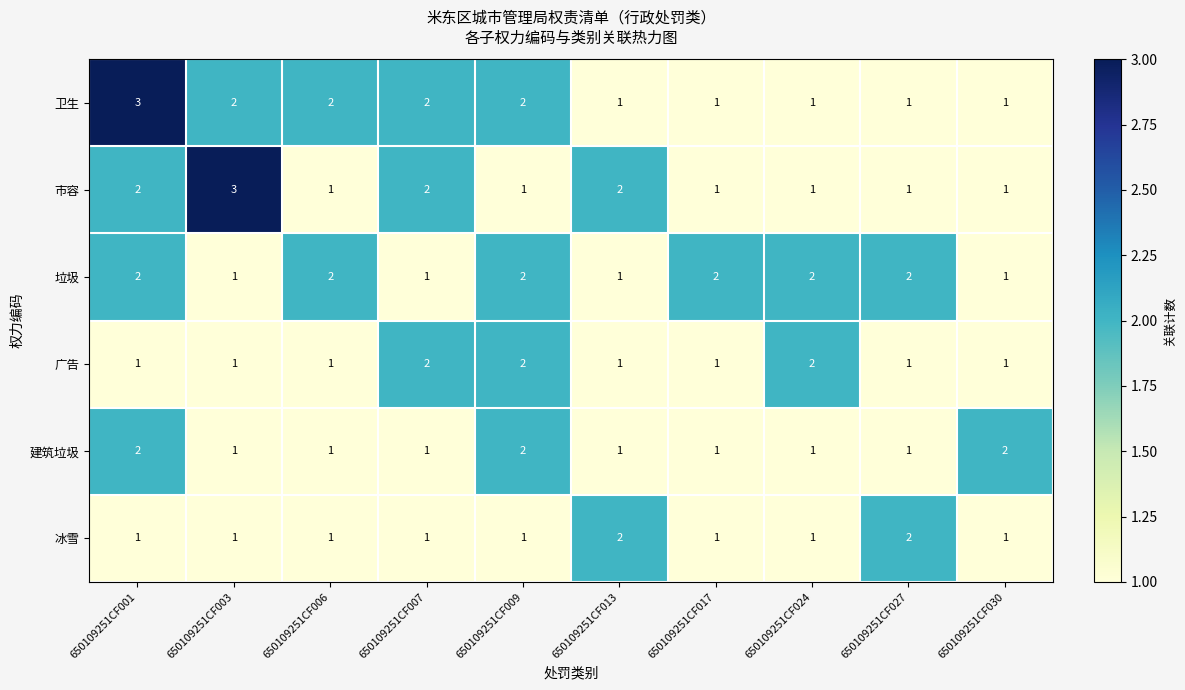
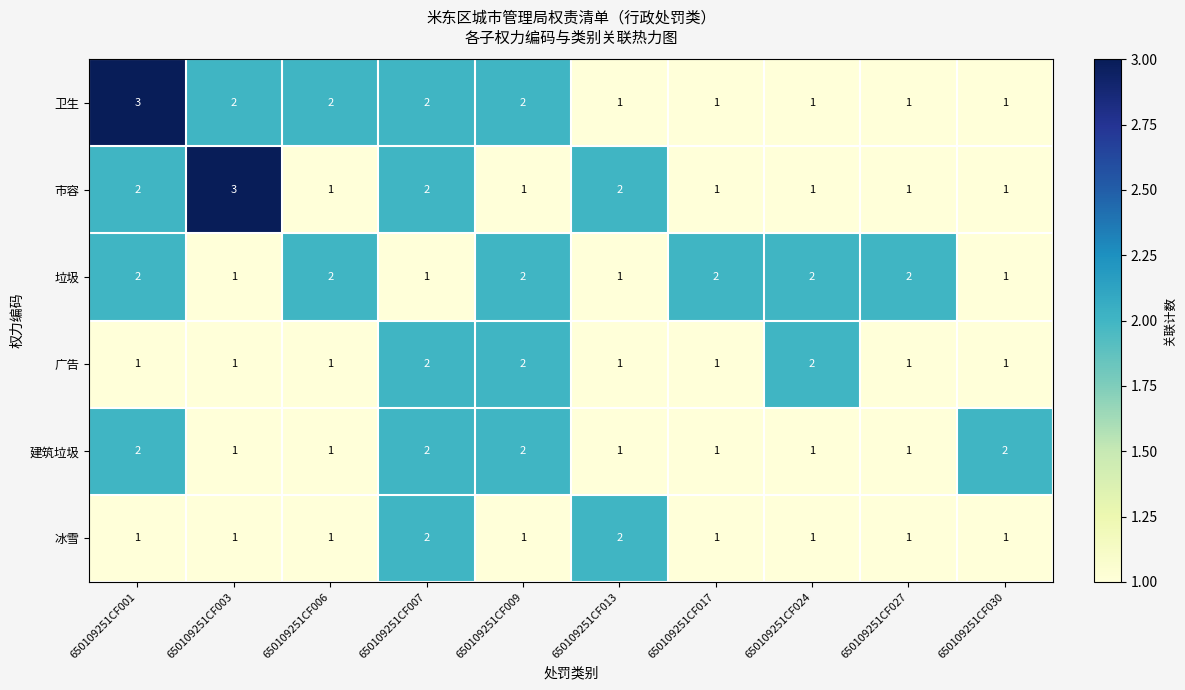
  {
    "卫生": {
      "650109251CF001": 3,
      "650109251CF003": 2,
      "650109251CF006": 2,
      "650109251CF007": 2,
      "650109251CF009": 2,
      "650109251CF013": 1,
      "650109251CF017": 1,
      "650109251CF024": 1,
      "650109251CF027": 1,
      "650109251CF030": 1
    },
    "市容": {
      "650109251CF001": 2,
      "650109251CF003": 3,
      "650109251CF006": 1,
      "650109251CF007": 2,
      "650109251CF009": 1,
      "650109251CF013": 2,
      "650109251CF017": 1,
      "650109251CF024": 1,
      "650109251CF027": 1,
      "650109251CF030": 1
    },
    "垃圾": {
      "650109251CF001": 2,
      "650109251CF003": 1,
      "650109251CF006": 2,
      "650109251CF007": 1,
      "650109251CF009": 2,
      "650109251CF013": 1,
      "650109251CF017": 2,
      "650109251CF024": 2,
      "650109251CF027": 2,
      "650109251CF030": 1
    },
    "广告": {
      "650109251CF001": 1,
      "650109251CF003": 1,
      "650109251CF006": 1,
      "650109251CF007": 2,
      "650109251CF009": 2,
      "650109251CF013": 1,
      "650109251CF017": 1,
      "650109251CF024": 2,
      "650109251CF027": 1,
      "650109251CF030": 1
    },
    "建筑垃圾": {
      "650109251CF001": 2,
      "650109251CF003": 1,
      "650109251CF006": 1,
-     "650109251CF007": 1,
+     "650109251CF007": 2,
      "650109251CF009": 2,
      "650109251CF013": 1,
      "650109251CF017": 1,
      "650109251CF024": 1,
      "650109251CF027": 1,
      "650109251CF030": 2
    },
    "冰雪": {
      "650109251CF001": 1,
      "650109251CF003": 1,
      "650109251CF006": 1,
-     "650109251CF007": 1,
+     "650109251CF007": 2,
      "650109251CF009": 1,
      "650109251CF013": 2,
      "650109251CF017": 1,
      "650109251CF024": 1,
-     "650109251CF027": 2,
+     "650109251CF027": 1,
      "650109251CF030": 1
    }
  }
